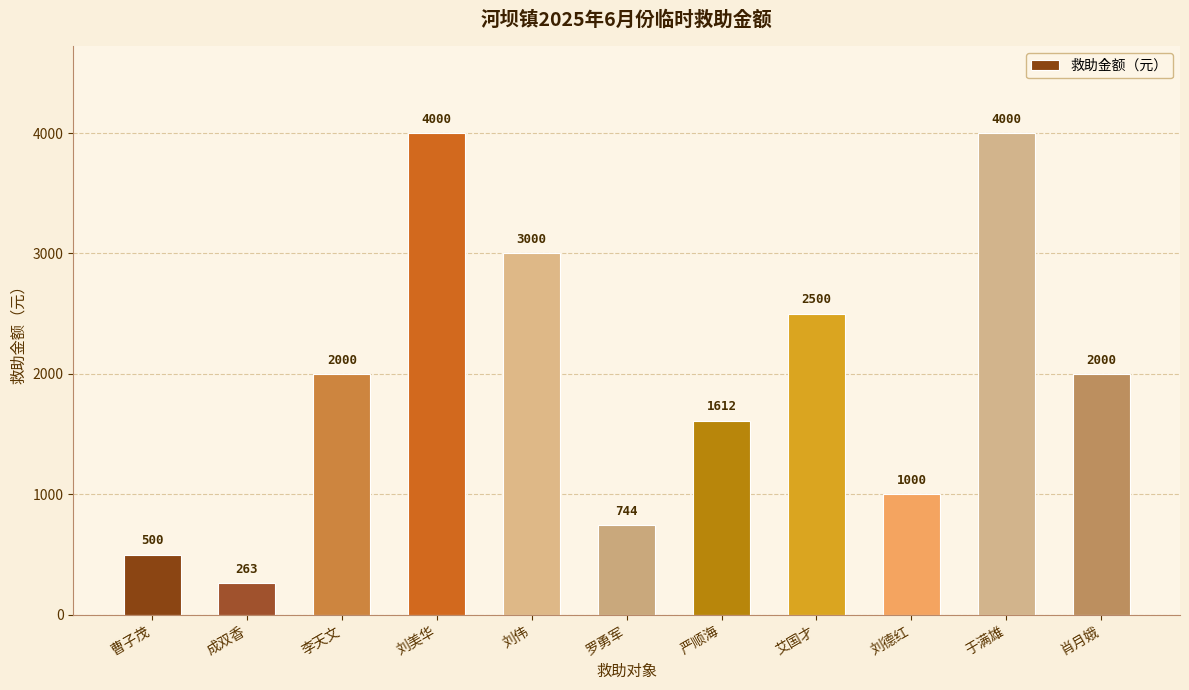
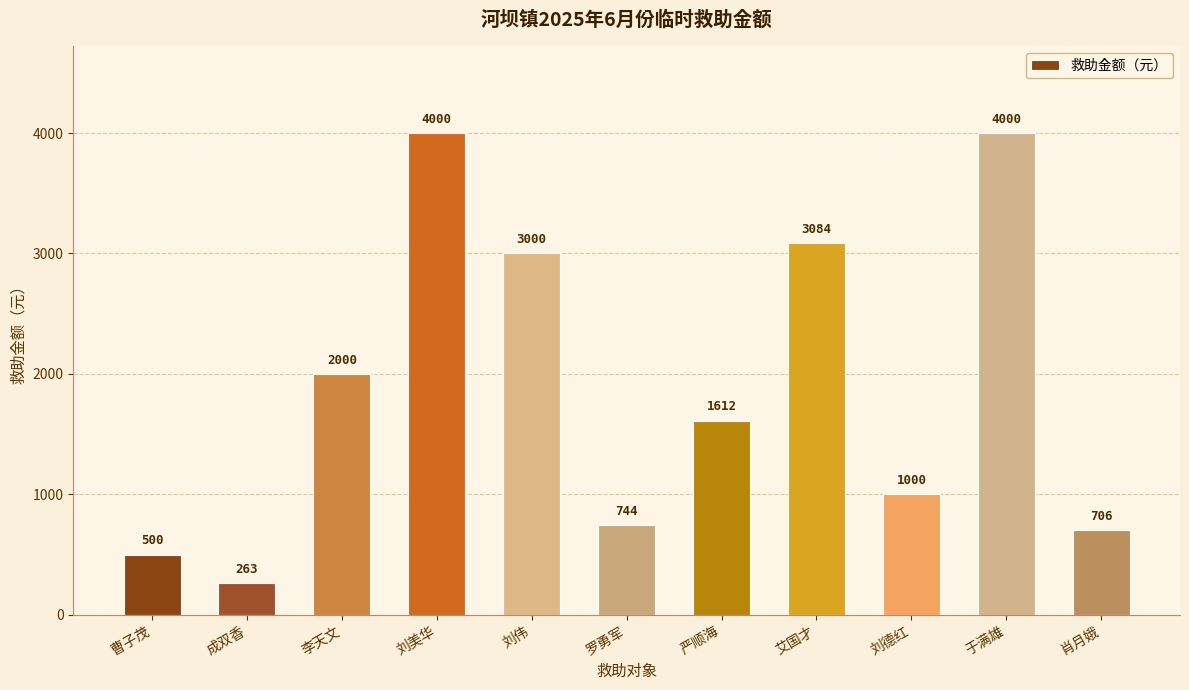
  {
    "曹子茂": 500,
    "成双香": 263,
    "李天文": 2000,
    "刘美华": 4000,
    "刘伟": 3000,
    "罗勇军": 744,
    "严顺海": 1612,
-   "艾国才": 2500,
+   "艾国才": 3084,
    "刘德红": 1000,
    "于满雄": 4000,
-   "肖月娥": 2000
+   "肖月娥": 706
  }
